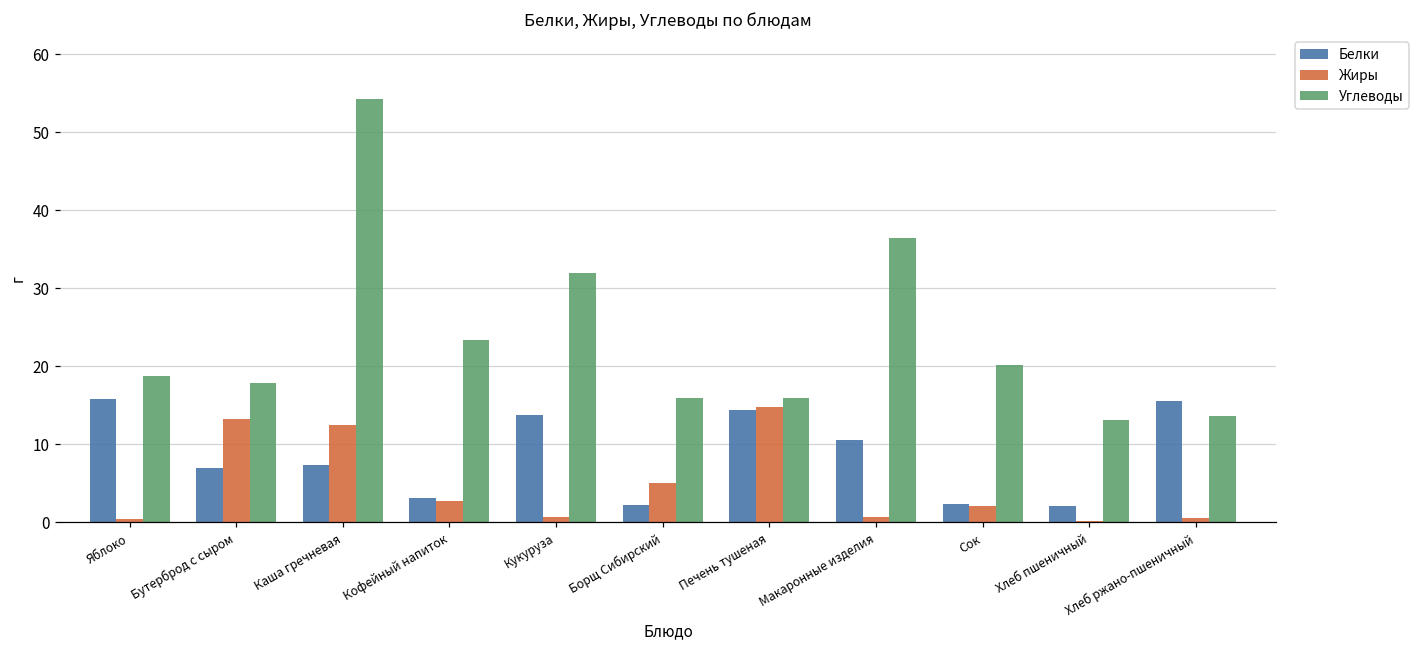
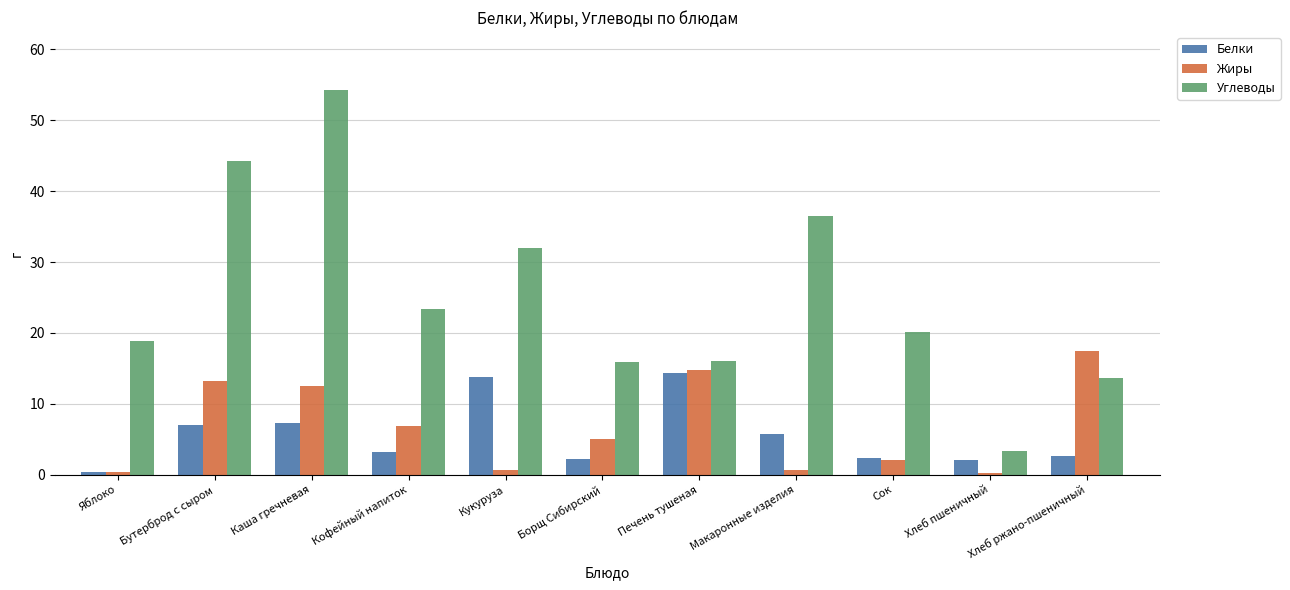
  {
    "Белки": {
-     "Яблоко": 16,
+     "Яблоко": 0,
      "Бутерброд с сыром": 7,
      "Каша гречневая": 7,
      "Кофейный напиток": 3,
      "Кукуруза": 14,
      "Борщ Сибирский": 2,
      "Печень тушеная": 14,
-     "Макаронные изделия": 11,
+     "Макаронные изделия": 6,
      "Сок": 2,
      "Хлеб пшеничный": 2,
-     "Хлеб ржано-пшеничный": 16
+     "Хлеб ржано-пшеничный": 3
    },
    "Жиры": {
      "Яблоко": 0,
      "Бутерброд с сыром": 13,
      "Каша гречневая": 13,
-     "Кофейный напиток": 3,
+     "Кофейный напиток": 7,
      "Кукуруза": 1,
      "Борщ Сибирский": 5,
      "Печень тушеная": 15,
      "Макаронные изделия": 1,
      "Сок": 2,
-     "Хлеб ржано-пшеничный": 0
+     "Хлеб ржано-пшеничный": 17
    },
    "Углеводы": {
      "Яблоко": 19,
-     "Бутерброд с сыром": 18,
+     "Бутерброд с сыром": 44,
      "Каша гречневая": 54,
      "Кофейный напиток": 23,
      "Кукуруза": 32,
      "Борщ Сибирский": 16,
      "Печень тушеная": 16,
      "Макаронные изделия": 36,
      "Сок": 20,
-     "Хлеб пшеничный": 13,
+     "Хлеб пшеничный": 3,
      "Хлеб ржано-пшеничный": 14
    }
  }
